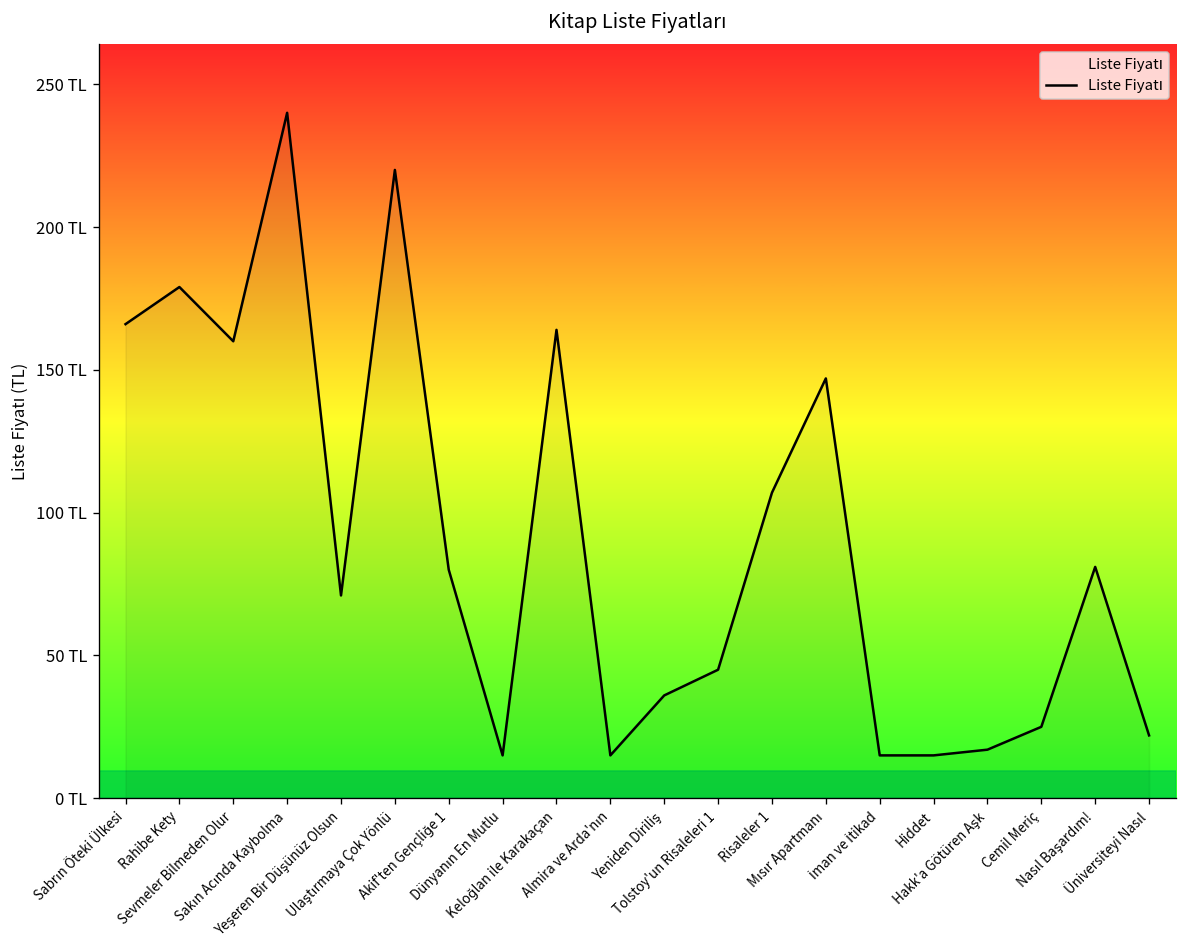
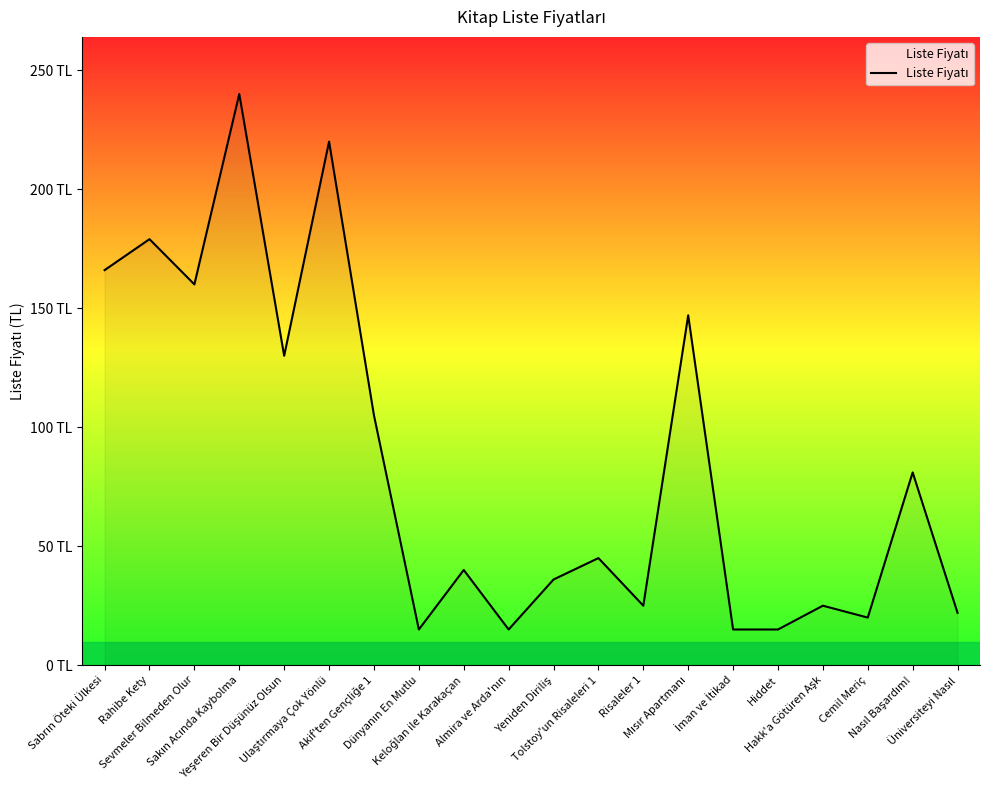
  {
    "Sabrın Öteki Ülkesi": "166 TL",
    "Rahibe Kety": "179 TL",
    "Sevmeler Bilmeden Olur": "160 TL",
    "Sakın Acında Kaybolma": "240 TL",
-   "Yeşeren Bir Düşünüz Olsun": "71 TL",
+   "Yeşeren Bir Düşünüz Olsun": "130 TL",
    "Ulaştırmaya Çok Yönlü": "220 TL",
-   "Akif'ten Gençliğe 1": "80 TL",
+   "Akif'ten Gençliğe 1": "105 TL",
    "Dünyanın En Mutlu": "15 TL",
-   "Keloğlan ile Karakaçan": "164 TL",
+   "Keloğlan ile Karakaçan": "40 TL",
    "Almira ve Arda'nın": "15 TL",
    "Yeniden Diriliş": "36 TL",
    "Tolstoy'un Risaleleri 1": "45 TL",
-   "Risaleler 1": "107 TL",
+   "Risaleler 1": "25 TL",
    "Mısır Apartmanı": "147 TL",
    "İman ve İtikad": "15 TL",
    "Hiddet": "15 TL",
-   "Hakk'a Götüren Aşk": "17 TL",
-   "Cemil Meriç": "25 TL",
+   "Hakk'a Götüren Aşk": "25 TL",
+   "Cemil Meriç": "20 TL",
    "Nasıl Başardım!": "81 TL",
    "Üniversiteyi Nasıl": "22 TL"
  }
